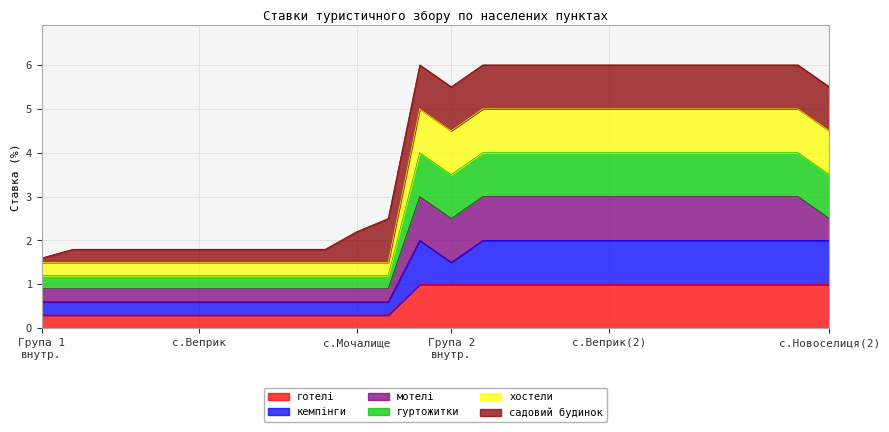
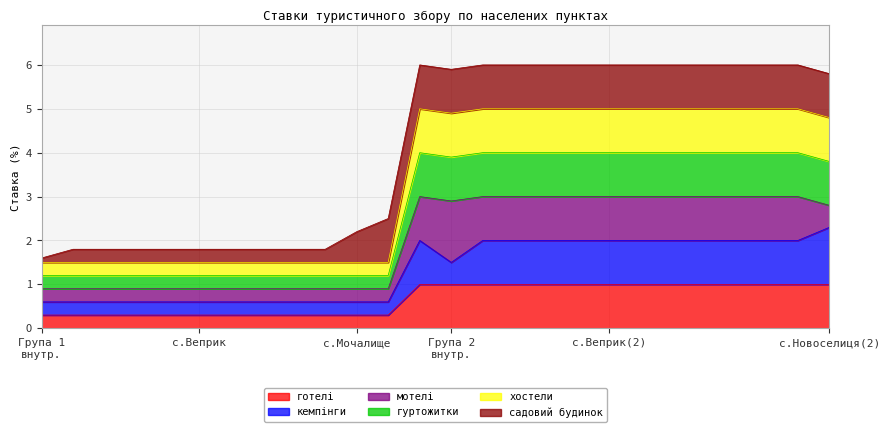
  {
    "готелі": {
      "Група 1 внутр.": 0.3,
      "с.Мочалище": 0.3,
      "Група 2 внутр.": 1.0,
      "с.Новоселиця(2)": 1.0
    },
    "кемпінги": {
      "Група 1 внутр.": 0.3,
      "с.Мочалище": 0.3,
      "Група 2 внутр.": 0.5,
-     "с.Новоселиця(2)": 1.0
+     "с.Новоселиця(2)": 1.3
    },
    "мотелі": {
      "Група 1 внутр.": 0.3,
      "с.Мочалище": 0.3,
-     "Група 2 внутр.": 1.0,
+     "Група 2 внутр.": 1.4,
      "с.Новоселиця(2)": 0.5
    },
    "гуртожитки": {
      "Група 1 внутр.": 0.3,
      "с.Мочалище": 0.3,
      "Група 2 внутр.": 1.0,
      "с.Новоселиця(2)": 1.0
    },
    "хостели": {
      "Група 1 внутр.": 0.3,
      "с.Мочалище": 0.3,
      "Група 2 внутр.": 1.0,
      "с.Новоселиця(2)": 1.0
    },
    "садовий будинок": {
      "Група 1 внутр.": 0.1,
      "с.Мочалище": 0.7,
      "Група 2 внутр.": 1.0,
      "с.Новоселиця(2)": 1.0
    }
  }
